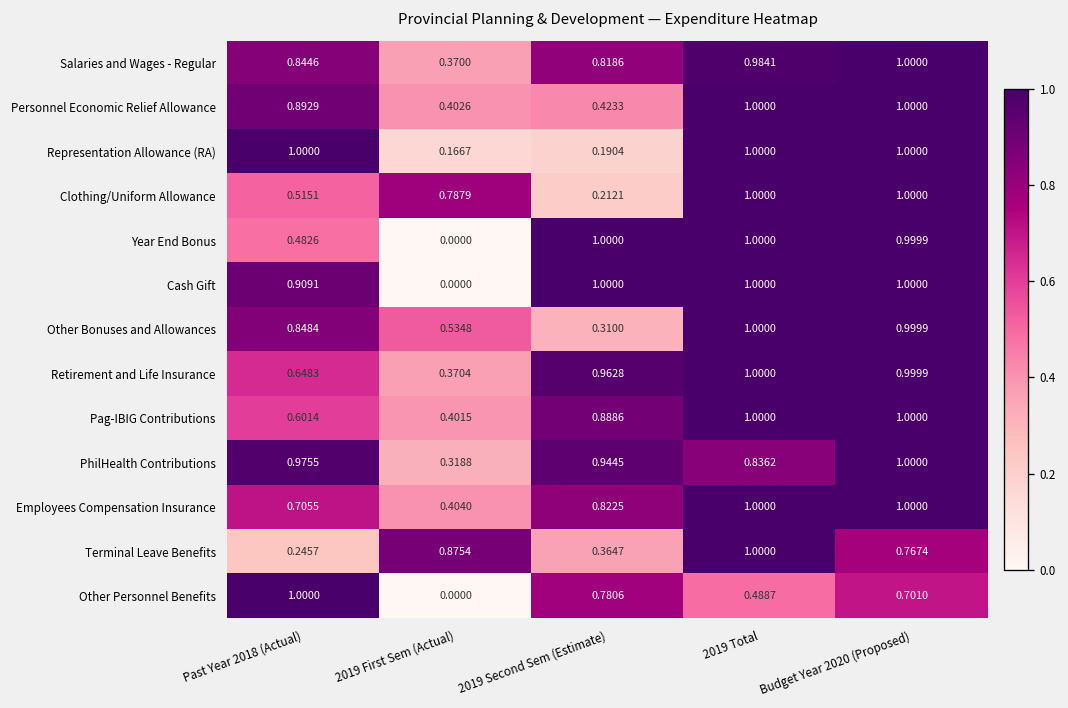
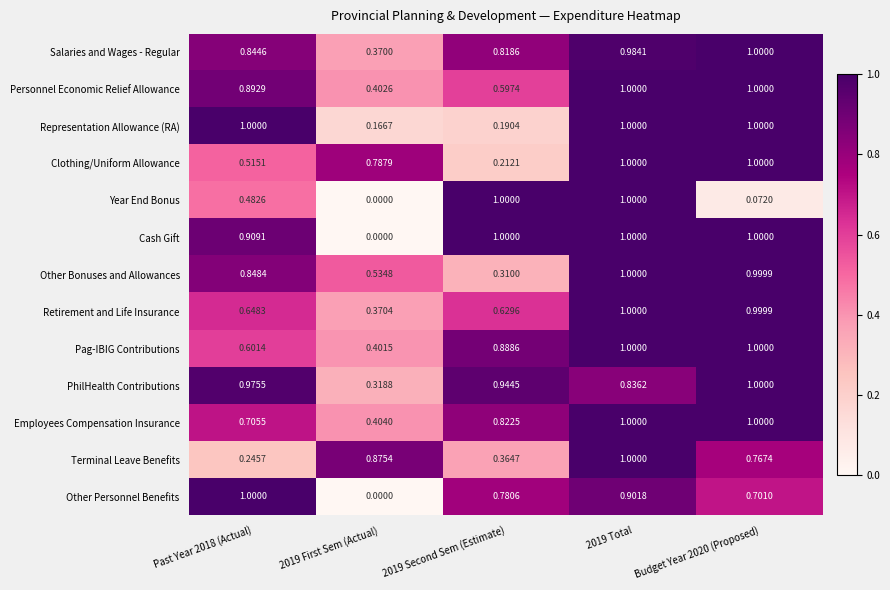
  {
    "Salaries and Wages - Regular": {
      "Past Year 2018 (Actual)": 0.8446,
      "2019 First Sem (Actual)": 0.3700,
      "2019 Second Sem (Estimate)": 0.8186,
      "2019 Total": 0.9841,
      "Budget Year 2020 (Proposed)": 1.0000
    },
    "Personnel Economic Relief Allowance": {
      "Past Year 2018 (Actual)": 0.8929,
      "2019 First Sem (Actual)": 0.4026,
-     "2019 Second Sem (Estimate)": 0.4233,
+     "2019 Second Sem (Estimate)": 0.5974,
      "2019 Total": 1.0000,
      "Budget Year 2020 (Proposed)": 1.0000
    },
    "Representation Allowance (RA)": {
      "Past Year 2018 (Actual)": 1.0000,
      "2019 First Sem (Actual)": 0.1667,
      "2019 Second Sem (Estimate)": 0.1904,
      "2019 Total": 1.0000,
      "Budget Year 2020 (Proposed)": 1.0000
    },
    "Clothing/Uniform Allowance": {
      "Past Year 2018 (Actual)": 0.5151,
      "2019 First Sem (Actual)": 0.7879,
      "2019 Second Sem (Estimate)": 0.2121,
      "2019 Total": 1.0000,
      "Budget Year 2020 (Proposed)": 1.0000
    },
    "Year End Bonus": {
      "Past Year 2018 (Actual)": 0.4826,
      "2019 First Sem (Actual)": 0.0000,
      "2019 Second Sem (Estimate)": 1.0000,
      "2019 Total": 1.0000,
-     "Budget Year 2020 (Proposed)": 0.9999
+     "Budget Year 2020 (Proposed)": 0.0720
    },
    "Cash Gift": {
      "Past Year 2018 (Actual)": 0.9091,
      "2019 First Sem (Actual)": 0.0000,
      "2019 Second Sem (Estimate)": 1.0000,
      "2019 Total": 1.0000,
      "Budget Year 2020 (Proposed)": 1.0000
    },
    "Other Bonuses and Allowances": {
      "Past Year 2018 (Actual)": 0.8484,
      "2019 First Sem (Actual)": 0.5348,
      "2019 Second Sem (Estimate)": 0.3100,
      "2019 Total": 1.0000,
      "Budget Year 2020 (Proposed)": 0.9999
    },
    "Retirement and Life Insurance": {
      "Past Year 2018 (Actual)": 0.6483,
      "2019 First Sem (Actual)": 0.3704,
-     "2019 Second Sem (Estimate)": 0.9628,
+     "2019 Second Sem (Estimate)": 0.6296,
      "2019 Total": 1.0000,
      "Budget Year 2020 (Proposed)": 0.9999
    },
    "Pag-IBIG Contributions": {
      "Past Year 2018 (Actual)": 0.6014,
      "2019 First Sem (Actual)": 0.4015,
      "2019 Second Sem (Estimate)": 0.8886,
      "2019 Total": 1.0000,
      "Budget Year 2020 (Proposed)": 1.0000
    },
    "PhilHealth Contributions": {
      "Past Year 2018 (Actual)": 0.9755,
      "2019 First Sem (Actual)": 0.3188,
      "2019 Second Sem (Estimate)": 0.9445,
      "2019 Total": 0.8362,
      "Budget Year 2020 (Proposed)": 1.0000
    },
    "Employees Compensation Insurance": {
      "Past Year 2018 (Actual)": 0.7055,
      "2019 First Sem (Actual)": 0.4040,
      "2019 Second Sem (Estimate)": 0.8225,
      "2019 Total": 1.0000,
      "Budget Year 2020 (Proposed)": 1.0000
    },
    "Terminal Leave Benefits": {
      "Past Year 2018 (Actual)": 0.2457,
      "2019 First Sem (Actual)": 0.8754,
      "2019 Second Sem (Estimate)": 0.3647,
      "2019 Total": 1.0000,
      "Budget Year 2020 (Proposed)": 0.7674
    },
    "Other Personnel Benefits": {
      "Past Year 2018 (Actual)": 1.0000,
      "2019 First Sem (Actual)": 0.0000,
      "2019 Second Sem (Estimate)": 0.7806,
-     "2019 Total": 0.4887,
+     "2019 Total": 0.9018,
      "Budget Year 2020 (Proposed)": 0.7010
    }
  }
